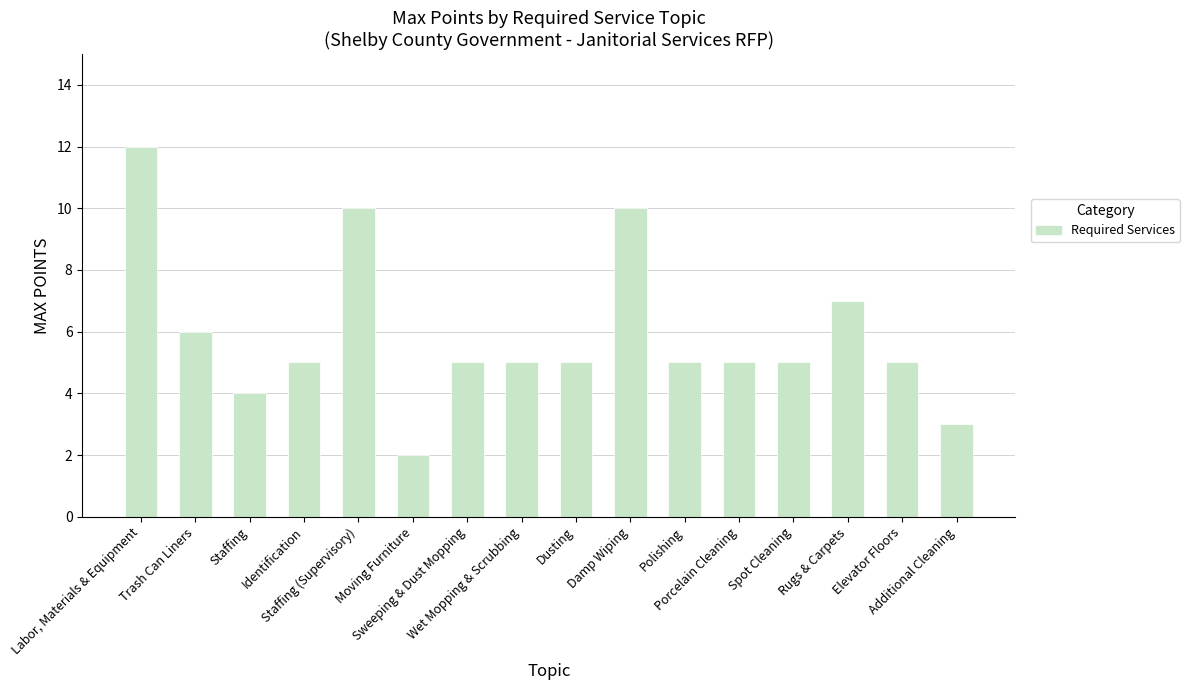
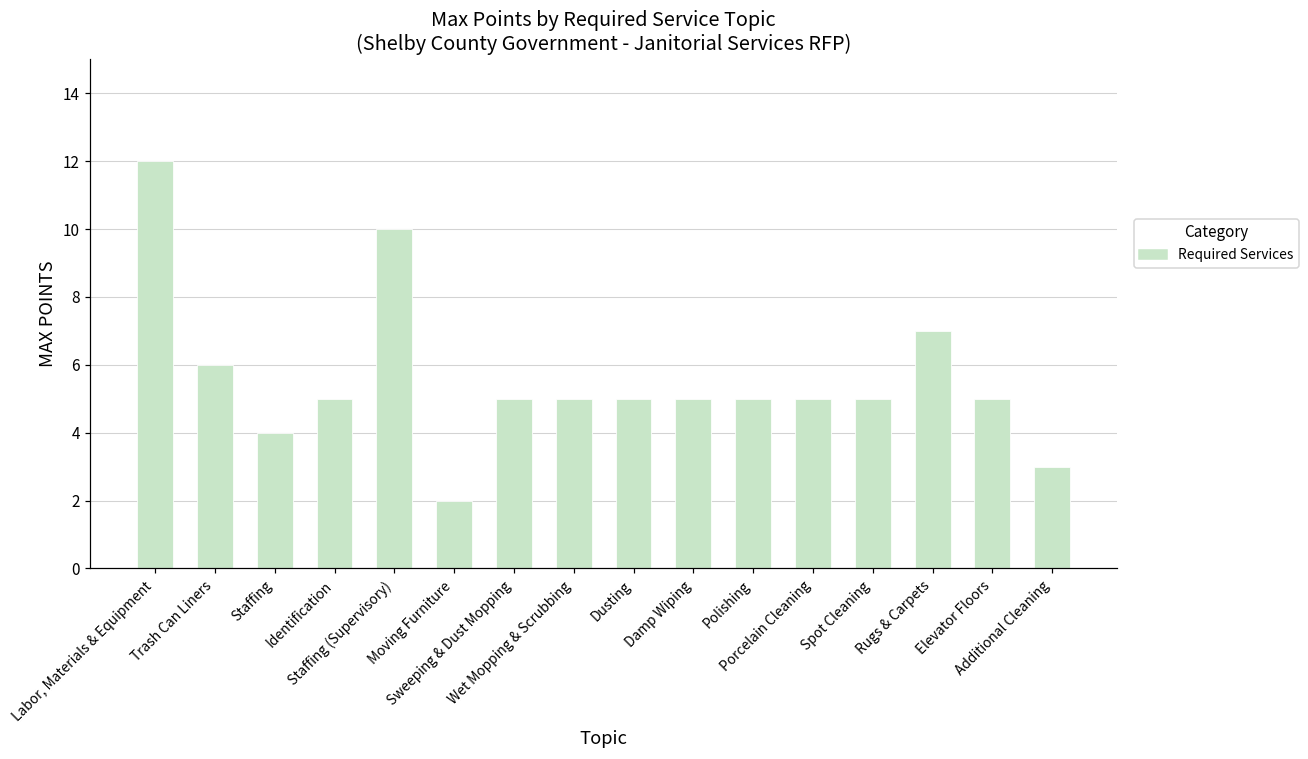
  {
    "Labor, Materials & Equipment": 12,
    "Trash Can Liners": 6,
    "Staffing": 4,
    "Identification": 5,
    "Staffing (Supervisory)": 10,
    "Moving Furniture": 2,
    "Sweeping & Dust Mopping": 5,
    "Wet Mopping & Scrubbing": 5,
    "Dusting": 5,
-   "Damp Wiping": 10,
+   "Damp Wiping": 5,
    "Polishing": 5,
    "Porcelain Cleaning": 5,
    "Spot Cleaning": 5,
    "Rugs & Carpets": 7,
    "Elevator Floors": 5,
    "Additional Cleaning": 3
  }
